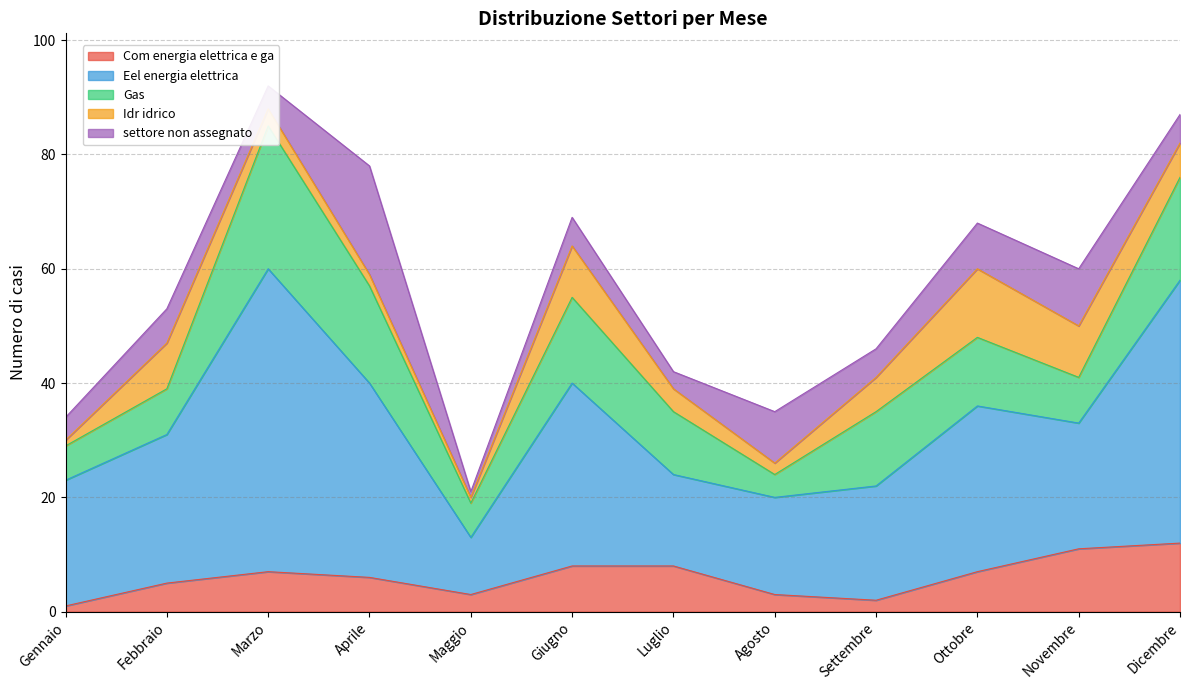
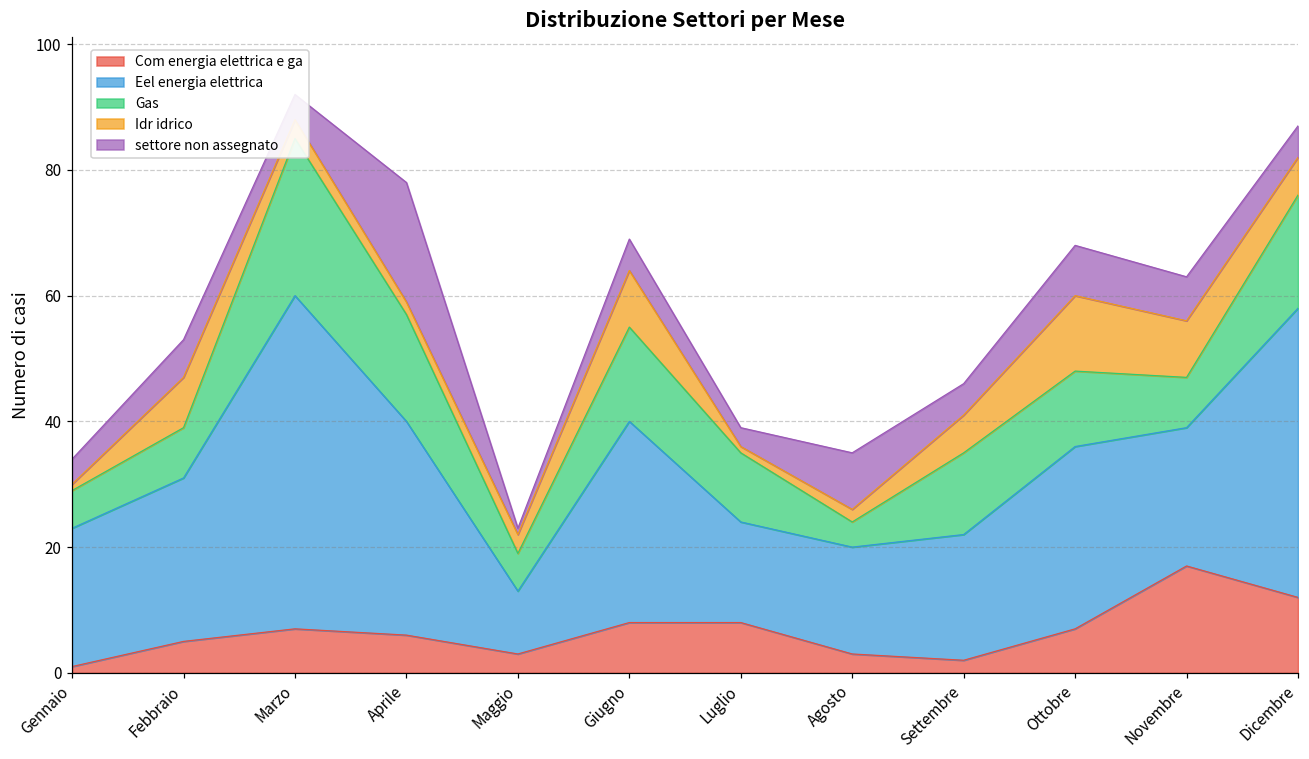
  {
    "Com energia elettrica e ga": {
      "Gennaio": 1,
      "Febbraio": 5,
      "Marzo": 7,
      "Aprile": 6,
      "Maggio": 3,
      "Giugno": 8,
      "Luglio": 8,
      "Agosto": 3,
      "Settembre": 2,
      "Ottobre": 7,
-     "Novembre": 11,
+     "Novembre": 17,
      "Dicembre": 12
    },
    "Eel energia elettrica": {
      "Gennaio": 22,
      "Febbraio": 26,
      "Marzo": 53,
      "Aprile": 34,
      "Maggio": 10,
      "Giugno": 32,
      "Luglio": 16,
      "Agosto": 17,
      "Settembre": 20,
      "Ottobre": 29,
      "Novembre": 22,
      "Dicembre": 46
    },
    "Gas": {
      "Gennaio": 6,
      "Febbraio": 8,
      "Aprile": 17,
      "Maggio": 6,
      "Giugno": 15,
      "Luglio": 11,
      "Agosto": 4,
      "Settembre": 13,
      "Ottobre": 12,
      "Novembre": 8,
      "Dicembre": 18
    },
    "Idr idrico": {
      "Gennaio": 1,
      "Febbraio": 8,
      "Aprile": 2,
-     "Maggio": 1,
+     "Maggio": 3,
      "Giugno": 9,
-     "Luglio": 4,
+     "Luglio": 1,
      "Agosto": 2,
      "Settembre": 6,
      "Ottobre": 12,
      "Novembre": 9,
      "Dicembre": 6
    },
    "settore non assegnato": {
      "Gennaio": 4,
      "Febbraio": 6,
      "Aprile": 19,
      "Maggio": 1,
      "Giugno": 5,
      "Luglio": 3,
      "Agosto": 9,
      "Settembre": 5,
      "Ottobre": 8,
-     "Novembre": 10,
+     "Novembre": 7,
      "Dicembre": 5
    }
  }
